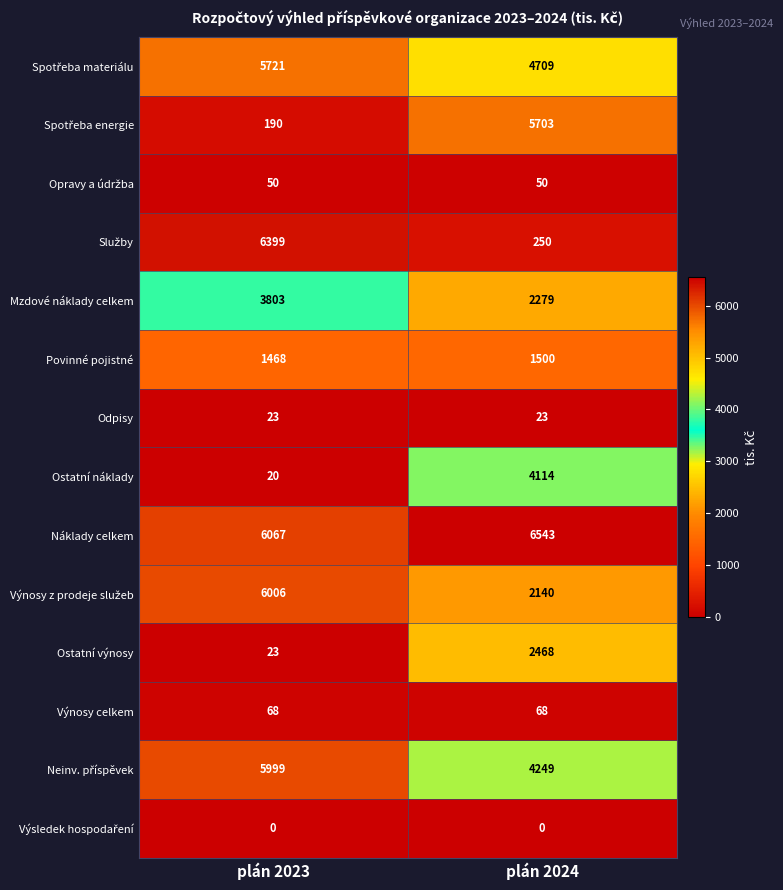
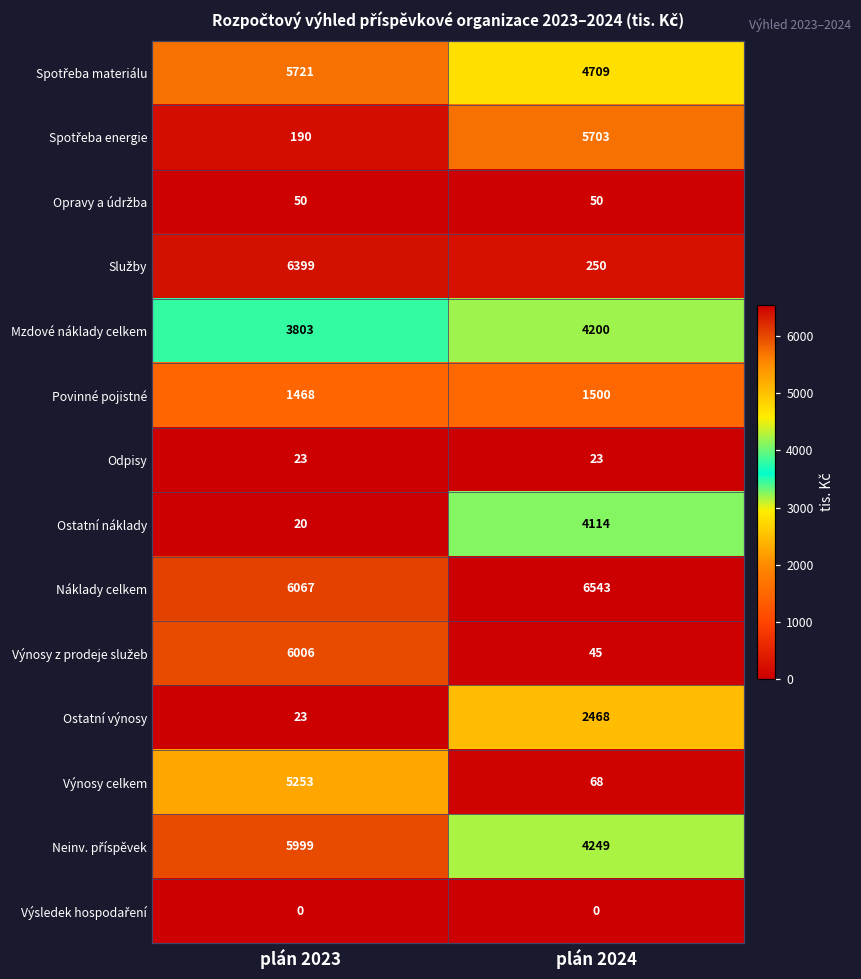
  {
    "Spotřeba materiálu": {
      "plán 2023": 5721,
      "plán 2024": 4709
    },
    "Spotřeba energie": {
      "plán 2023": 190,
      "plán 2024": 5703
    },
    "Opravy a údržba": {
      "plán 2023": 50,
      "plán 2024": 50
    },
    "Služby": {
      "plán 2023": 6399,
      "plán 2024": 250
    },
    "Mzdové náklady celkem": {
      "plán 2023": 3803,
-     "plán 2024": 2279
+     "plán 2024": 4200
    },
    "Povinné pojistné": {
      "plán 2023": 1468,
      "plán 2024": 1500
    },
    "Odpisy": {
      "plán 2023": 23,
      "plán 2024": 23
    },
    "Ostatní náklady": {
      "plán 2023": 20,
      "plán 2024": 4114
    },
    "Náklady celkem": {
      "plán 2023": 6067,
      "plán 2024": 6543
    },
    "Výnosy z prodeje služeb": {
      "plán 2023": 6006,
-     "plán 2024": 2140
+     "plán 2024": 45
    },
    "Ostatní výnosy": {
      "plán 2023": 23,
      "plán 2024": 2468
    },
    "Výnosy celkem": {
-     "plán 2023": 68,
+     "plán 2023": 5253,
      "plán 2024": 68
    },
    "Neinv. příspěvek": {
      "plán 2023": 5999,
      "plán 2024": 4249
    },
    "Výsledek hospodaření": {
      "plán 2023": 0,
      "plán 2024": 0
    }
  }
